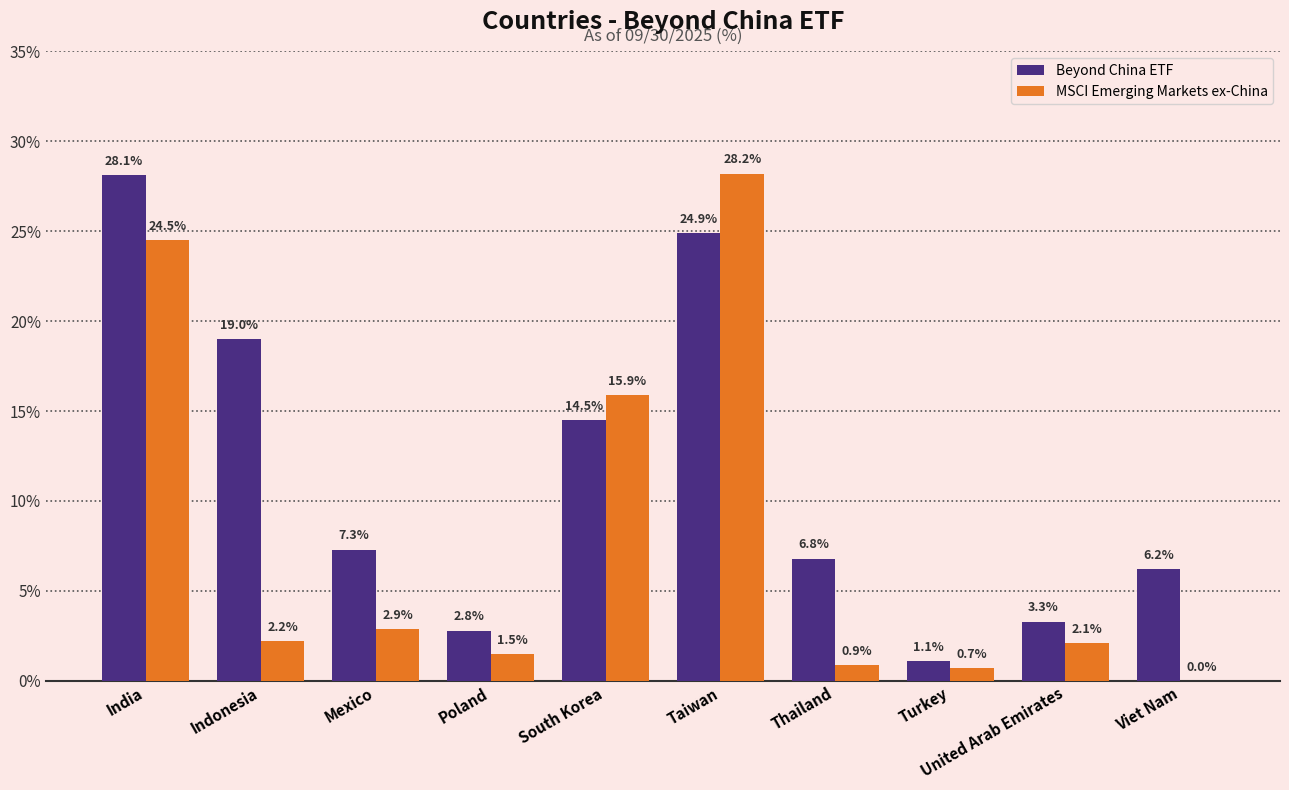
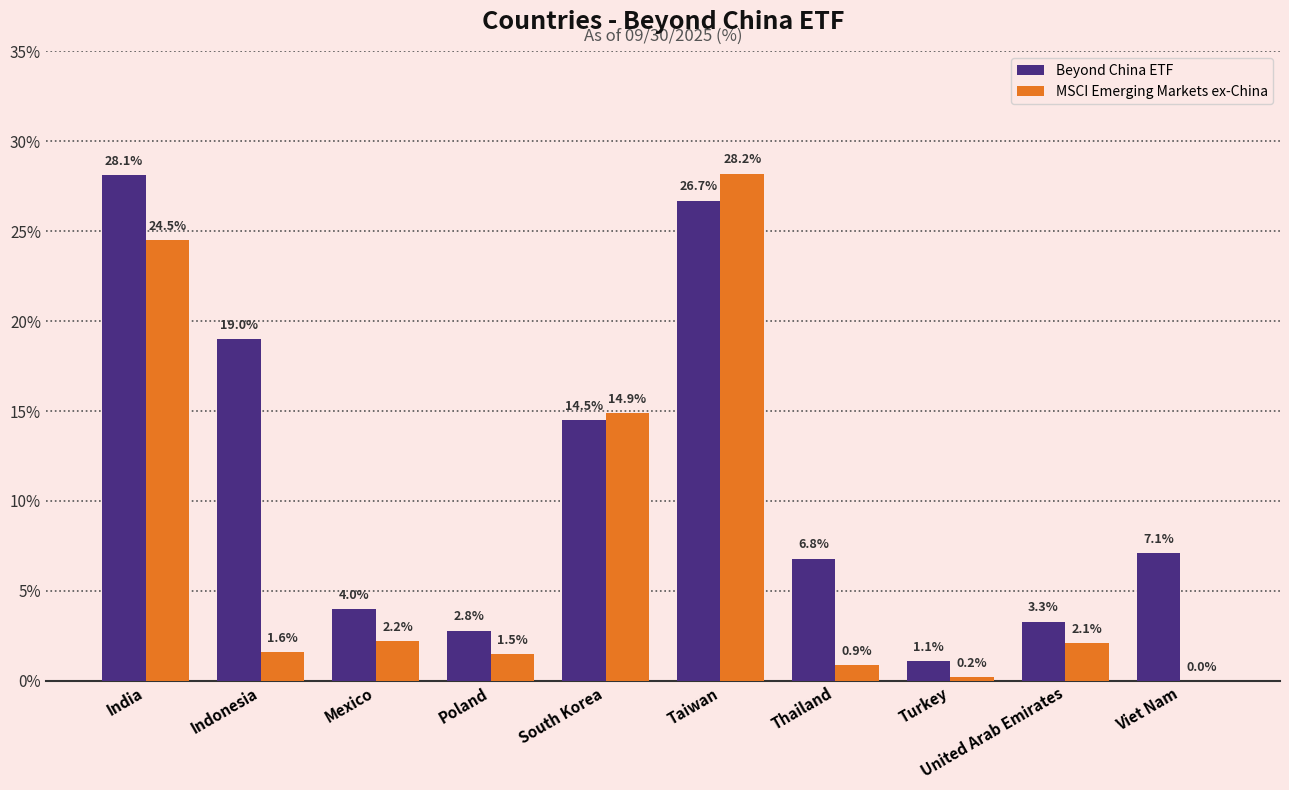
  {
    "Beyond China ETF": {
      "India": "28.1%",
      "Indonesia": "19.0%",
-     "Mexico": "7.3%",
+     "Mexico": "4.0%",
      "Poland": "2.8%",
      "South Korea": "14.5%",
-     "Taiwan": "24.9%",
+     "Taiwan": "26.7%",
      "Thailand": "6.8%",
      "Turkey": "1.1%",
      "United Arab Emirates": "3.3%",
-     "Viet Nam": "6.2%"
+     "Viet Nam": "7.1%"
    },
    "MSCI Emerging Markets ex-China": {
      "India": "24.5%",
-     "Indonesia": "2.2%",
-     "Mexico": "2.9%",
+     "Indonesia": "1.6%",
+     "Mexico": "2.2%",
      "Poland": "1.5%",
-     "South Korea": "15.9%",
+     "South Korea": "14.9%",
      "Taiwan": "28.2%",
      "Thailand": "0.9%",
-     "Turkey": "0.7%",
+     "Turkey": "0.2%",
      "United Arab Emirates": "2.1%",
      "Viet Nam": "0.0%"
    }
  }
